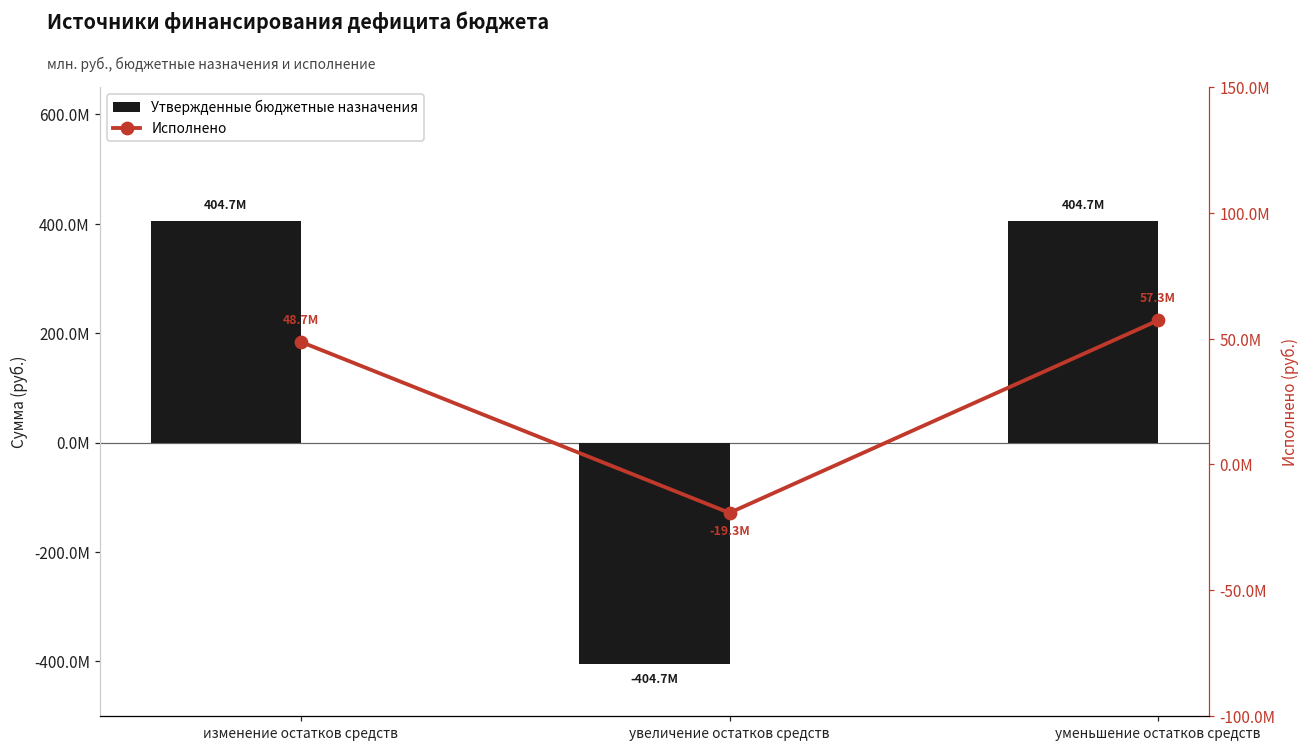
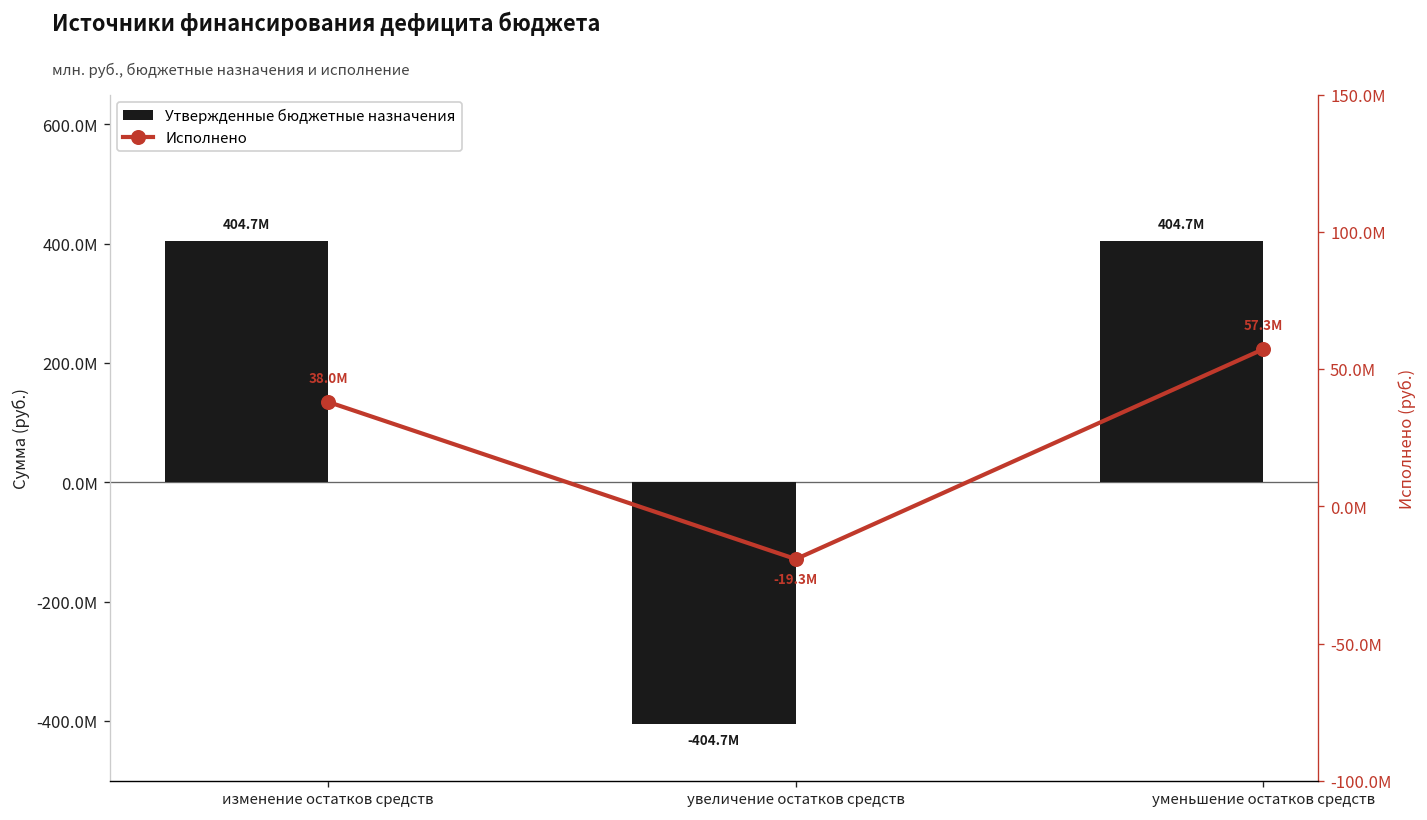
  {
    "Утвержденные бюджетные назначения": {
      "изменение остатков средств": "404.7M",
      "увеличение остатков средств": "-404.7M",
      "уменьшение остатков средств": "404.7M"
    },
    "Исполнено": {
-     "изменение остатков средств": "48.7M",
+     "изменение остатков средств": "38.0M",
      "увеличение остатков средств": "-19.3M",
      "уменьшение остатков средств": "57.3M"
    }
  }
